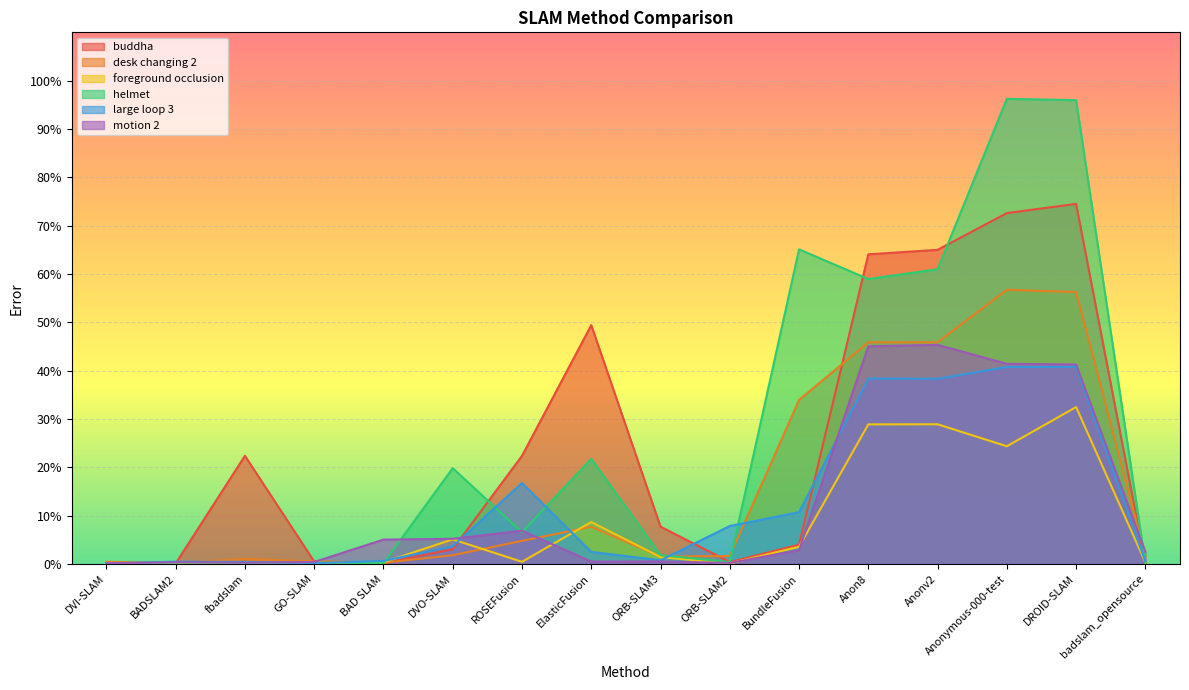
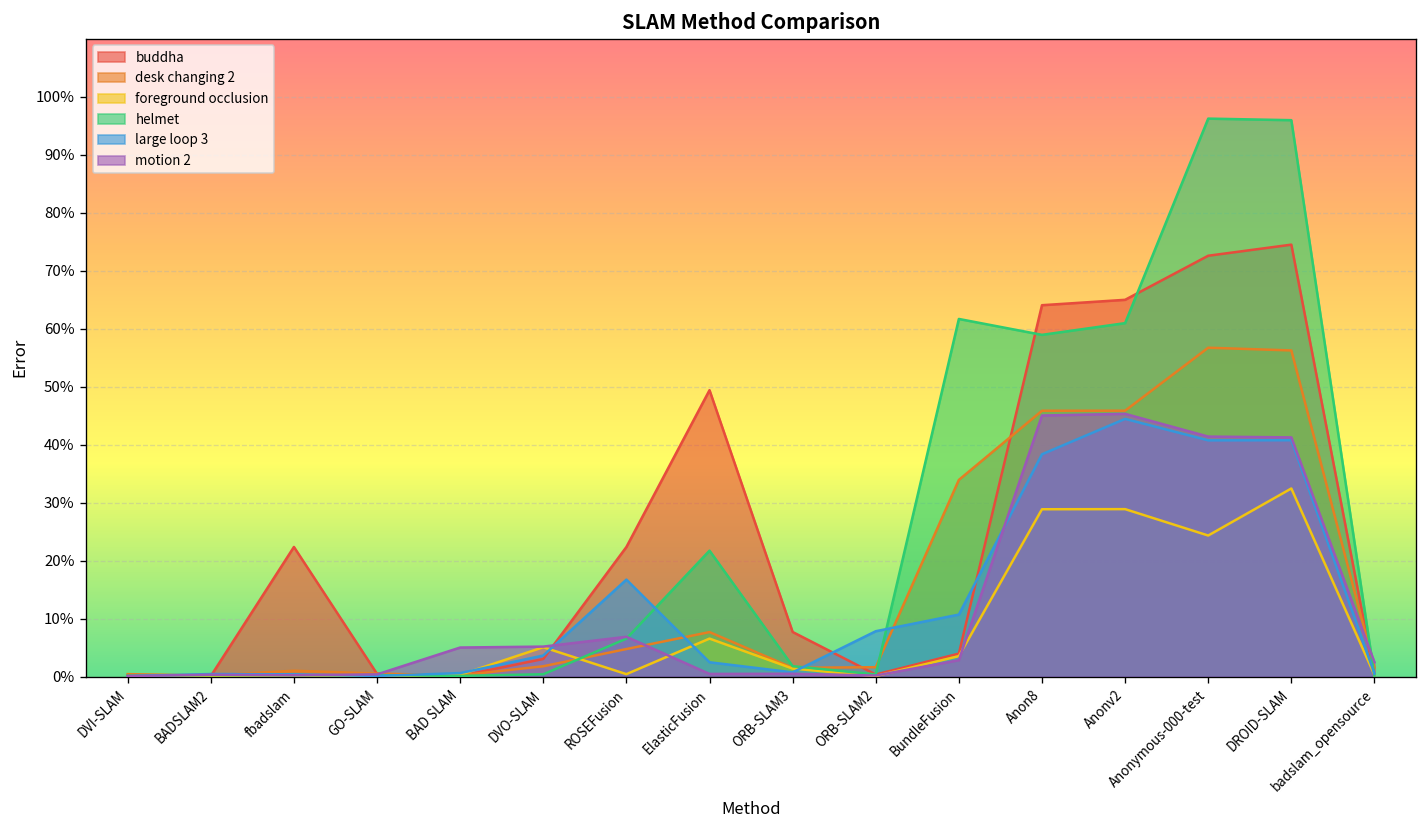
  {
    "foreground occlusion": {
      "ROSEFusion": "0%",
-     "ElasticFusion": "9%",
+     "ElasticFusion": "7%",
      "Anon8": "29%",
      "Anonv2": "29%",
      "Anonymous-000-test": "24%",
      "DROID-SLAM": "32%"
    },
    "helmet": {
-     "DVO-SLAM": "20%",
+     "DVO-SLAM": "0%",
      "ElasticFusion": "22%",
-     "BundleFusion": "65%",
+     "BundleFusion": "62%",
      "Anon8": "59%",
      "Anonv2": "61%",
      "Anonymous-000-test": "96%",
      "DROID-SLAM": "96%"
    },
    "large loop 3": {
      "DVO-SLAM": "4%",
      "ROSEFusion": "17%",
      "ElasticFusion": "3%",
      "ORB-SLAM2": "8%",
      "BundleFusion": "11%",
      "Anon8": "38%",
-     "Anonv2": "38%",
+     "Anonv2": "44%",
      "Anonymous-000-test": "41%"
    },
    "motion 2": {
      "BAD SLAM": "5%",
      "ElasticFusion": "1%",
      "BundleFusion": "3%",
      "Anon8": "45%",
      "Anonv2": "45%",
      "Anonymous-000-test": "41%",
      "badslam_opensource": "3%"
    }
  }
